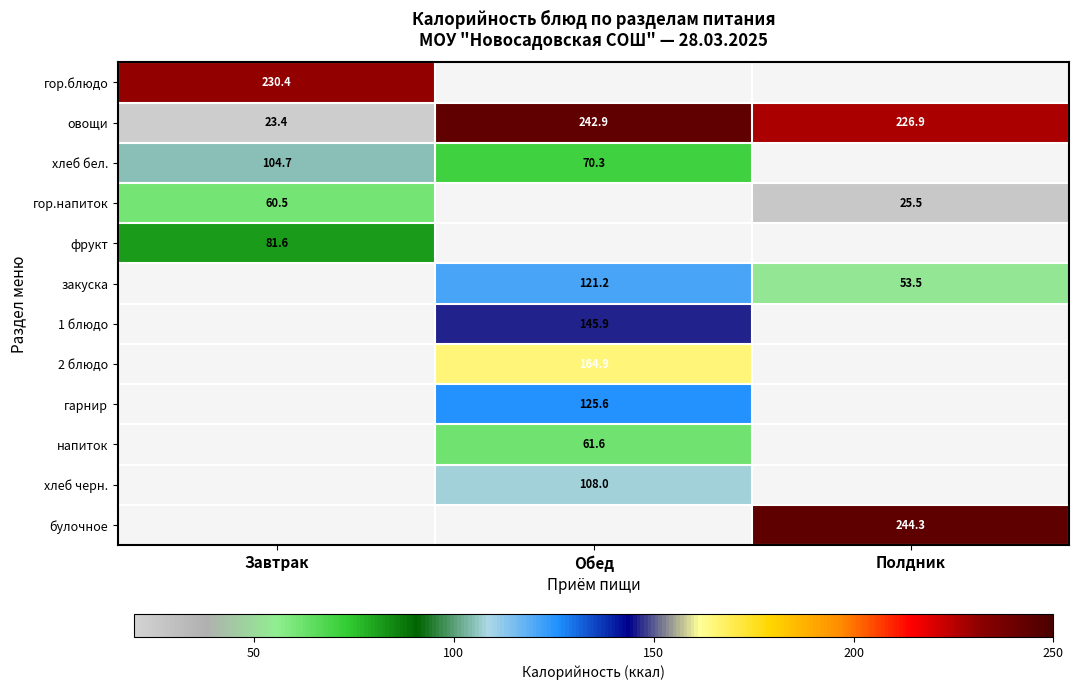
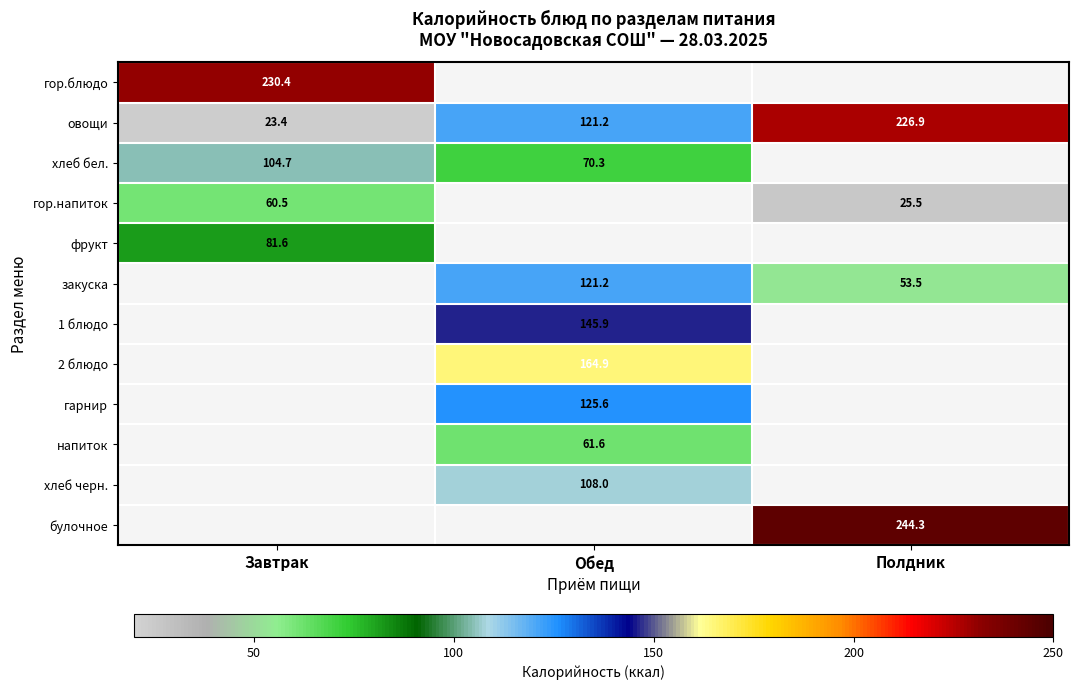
  {
    "гор.блюдо": {
      "Завтрак": 230.4
    },
    "овощи": {
      "Завтрак": 23.4,
-     "Обед": 242.9,
+     "Обед": 121.2,
      "Полдник": 226.9
    },
    "хлеб бел.": {
      "Завтрак": 104.7,
      "Обед": 70.3
    },
    "гор.напиток": {
      "Завтрак": 60.5,
      "Полдник": 25.5
    },
    "фрукт": {
      "Завтрак": 81.6
    },
    "закуска": {
      "Обед": 121.2,
      "Полдник": 53.5
    },
    "1 блюдо": {
      "Обед": 145.9
    },
    "2 блюдо": {
      "Обед": 164.9
    },
    "гарнир": {
      "Обед": 125.6
    },
    "напиток": {
      "Обед": 61.6
    },
    "хлеб черн.": {
      "Обед": 108.0
    },
    "булочное": {
      "Полдник": 244.3
    }
  }
